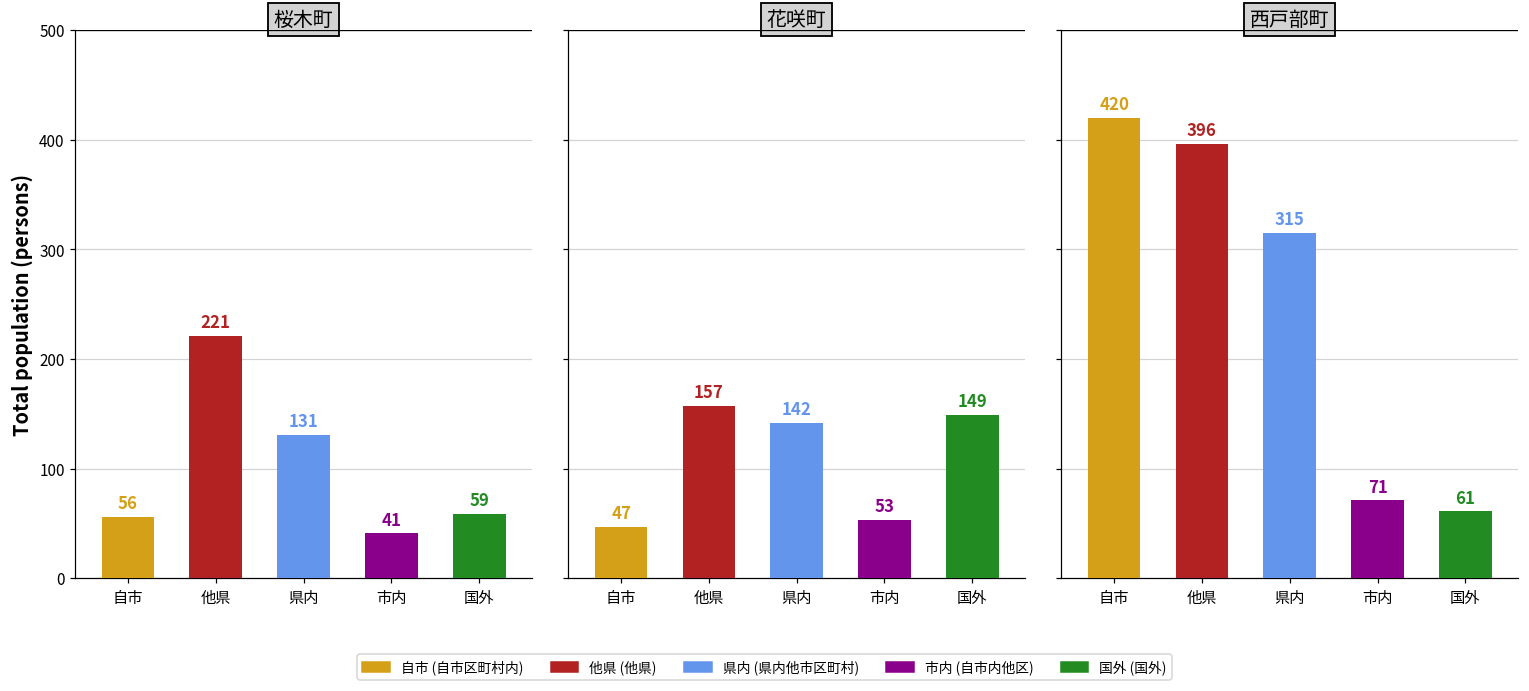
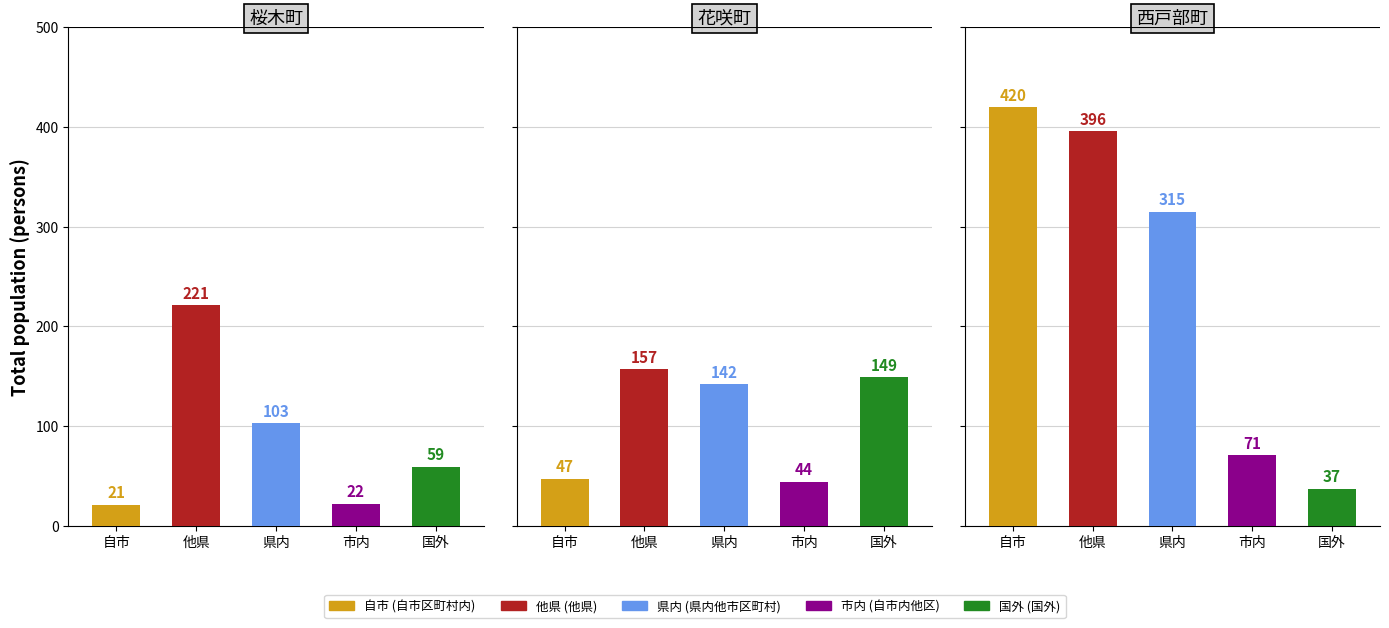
  {
    "桜木町": {
-     "自市": 56,
+     "自市": 21,
      "他県": 221,
-     "県内": 131,
-     "市内": 41,
+     "県内": 103,
+     "市内": 22,
      "国外": 59
    },
    "花咲町": {
      "自市": 47,
      "他県": 157,
      "県内": 142,
-     "市内": 53,
+     "市内": 44,
      "国外": 149
    },
    "西戸部町": {
      "自市": 420,
      "他県": 396,
      "県内": 315,
      "市内": 71,
-     "国外": 61
+     "国外": 37
    }
  }
